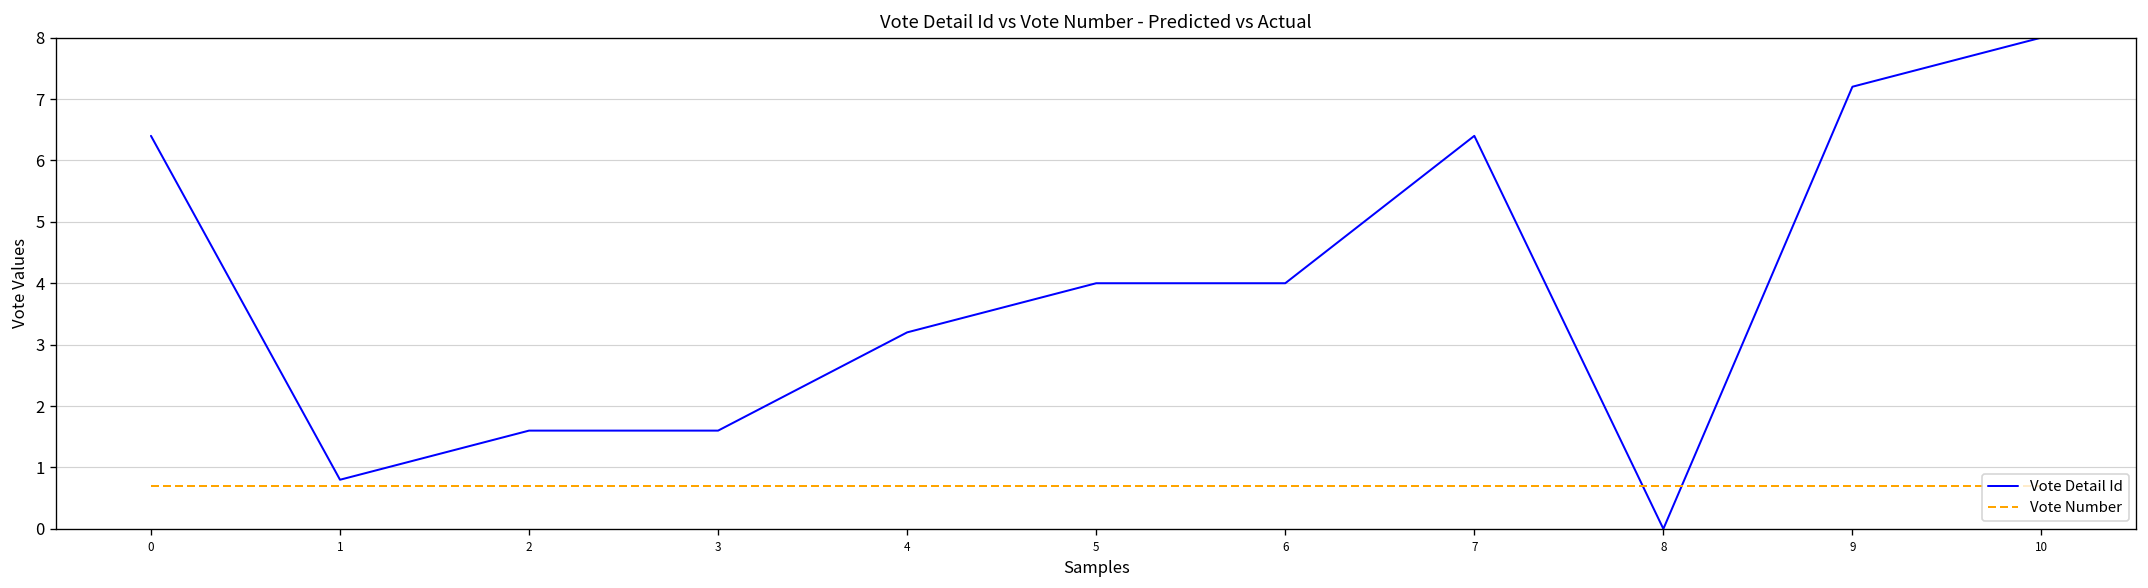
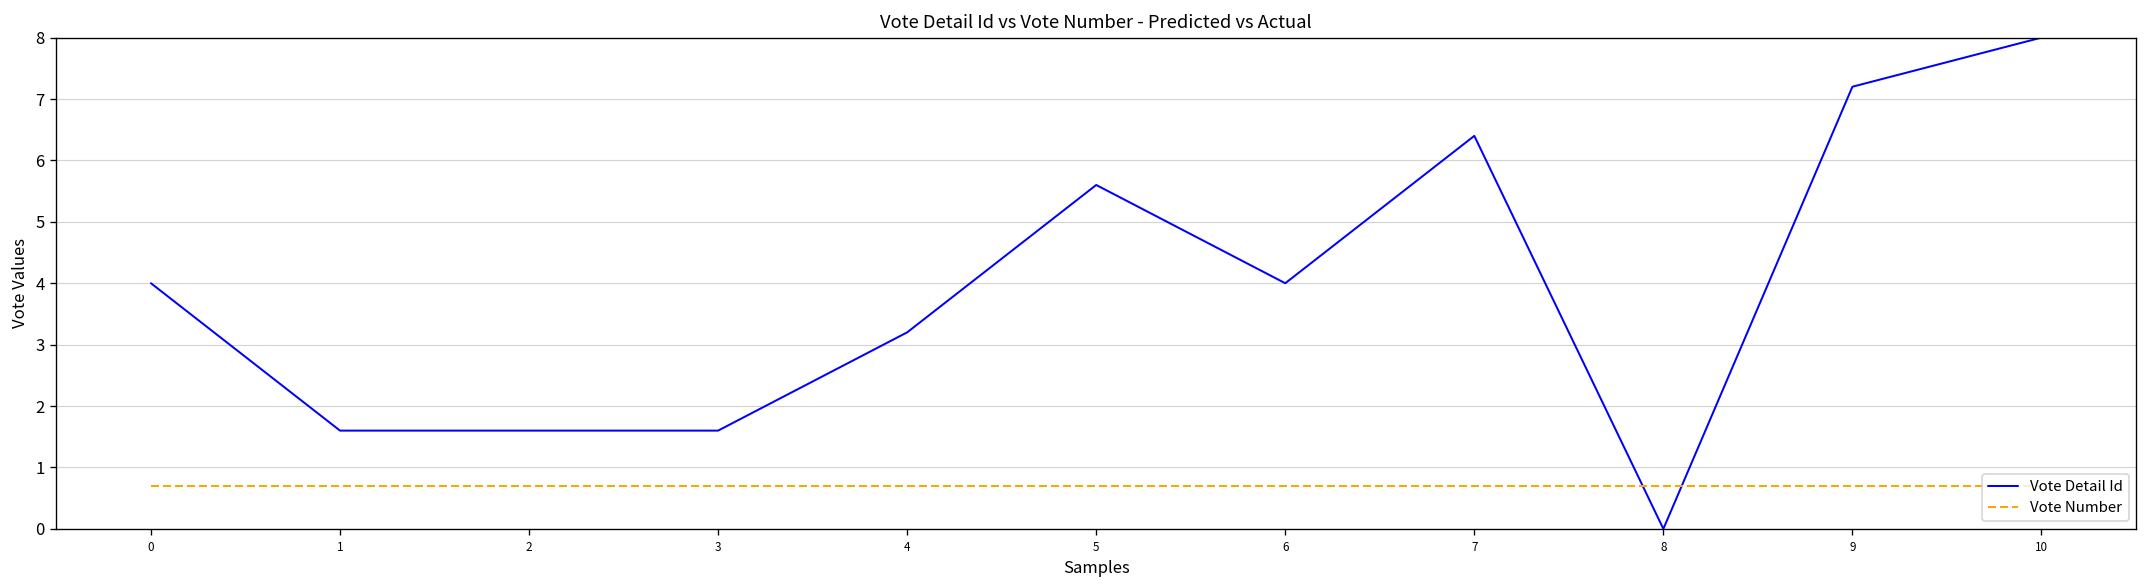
  {
    "Vote Detail Id": {
-     "0": 6.4,
-     "1": 0.8,
+     "0": 4.0,
+     "1": 1.6,
      "2": 1.6,
      "3": 1.6,
      "4": 3.2,
-     "5": 4.0,
+     "5": 5.6,
      "6": 4.0,
      "7": 6.4,
      "8": 0.0,
      "9": 7.2,
      "10": 8.0
    },
    "Vote Number": {
      "0": 0.7,
      "1": 0.7,
      "2": 0.7,
      "3": 0.7,
      "4": 0.7,
      "5": 0.7,
      "6": 0.7,
      "7": 0.7,
      "8": 0.7,
      "9": 0.7
    }
  }
